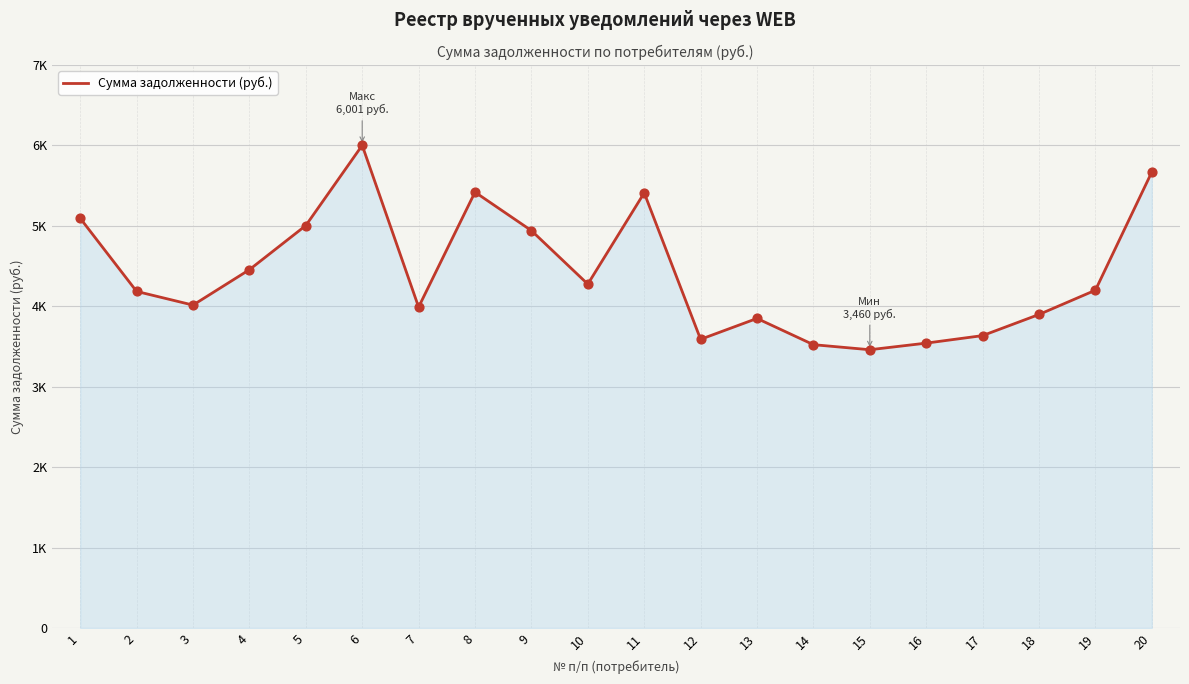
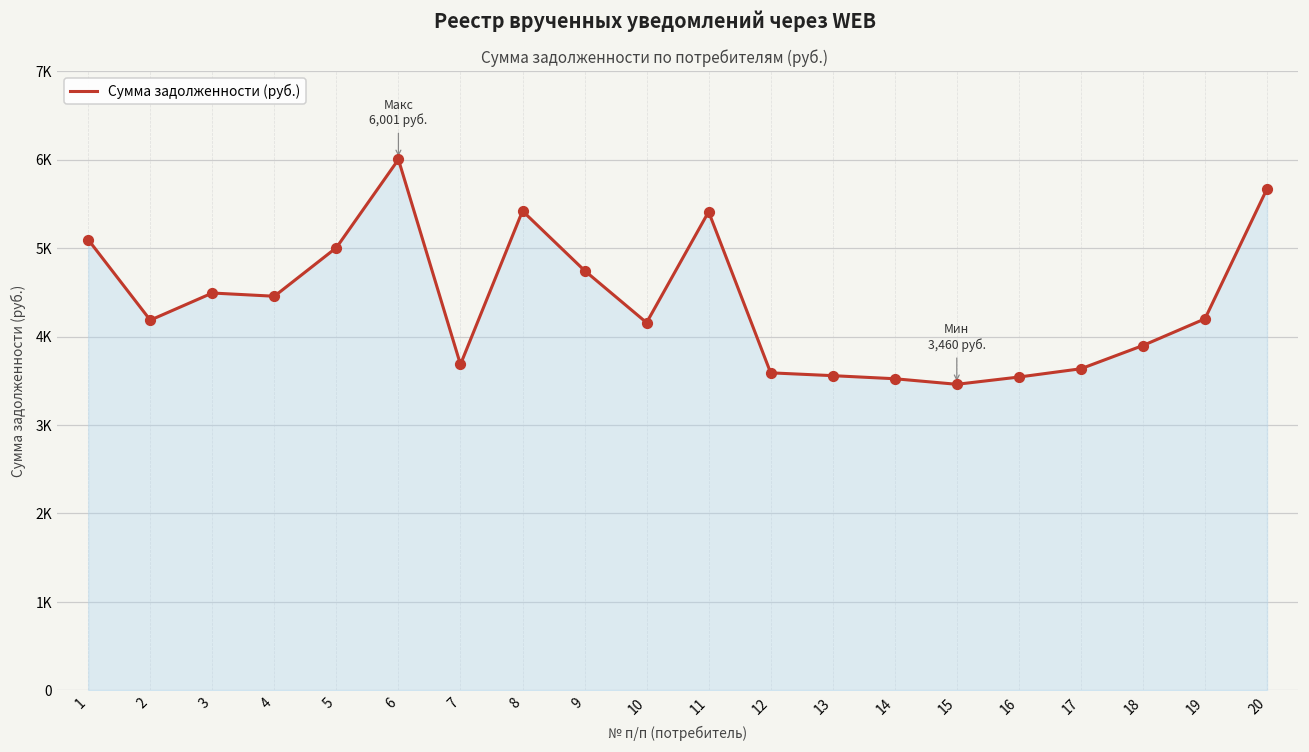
  {
    "1": 5100,
    "2": 4200,
-   "3": 4000,
+   "3": 4500,
    "4": 4500,
    "5": 5000,
-   "7": 4000,
+   "7": 3700,
    "8": 5400,
-   "9": 4900,
-   "10": 4300,
+   "9": 4700,
+   "10": 4200,
    "11": 5400,
    "12": 3600,
-   "13": 3800,
+   "13": 3600,
    "14": 3500,
    "16": 3500,
    "17": 3600,
    "18": 3900,
    "19": 4200,
    "20": 5700
  }
